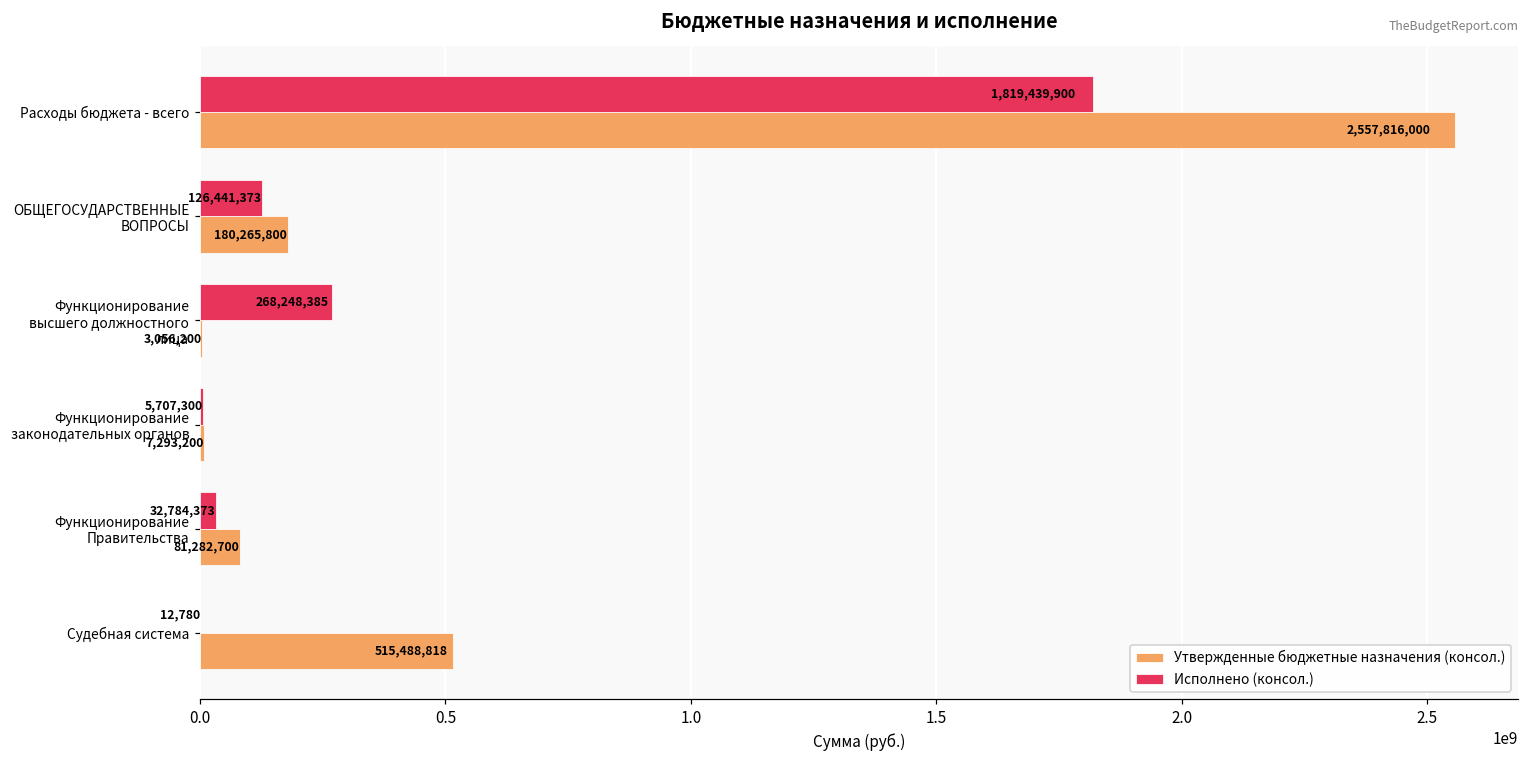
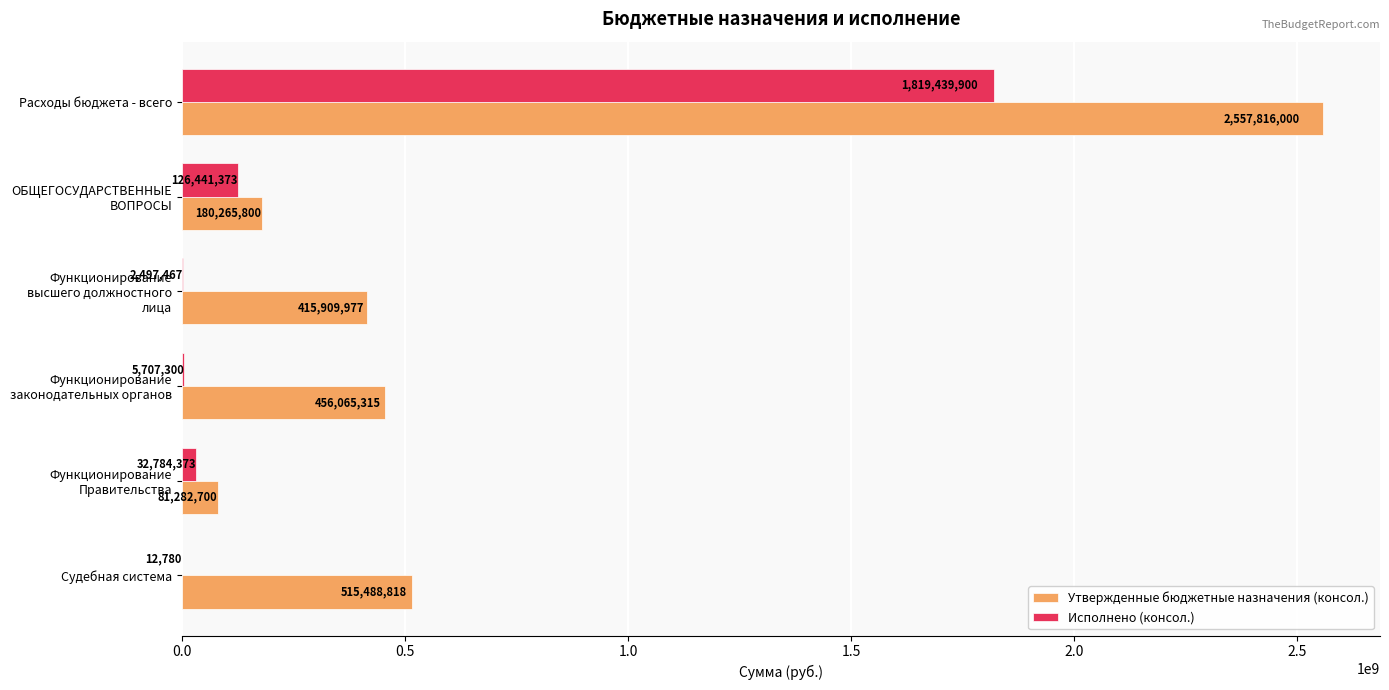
  {
    "Утвержденные бюджетные назначения (консол.)": {
      "Расходы бюджета - всего": "2,557,816,000",
      "ОБЩЕГОСУДАРСТВЕННЫЕ ВОПРОСЫ": "180,265,800",
-     "Функционирование высшего должностного лица": "3,056,200",
-     "Функционирование законодательных органов": "7,293,200",
+     "Функционирование высшего должностного лица": "415,909,977",
+     "Функционирование законодательных органов": "456,065,315",
      "Функционирование Правительства": "81,282,700",
      "Судебная система": "515,488,818"
    },
    "Исполнено (консол.)": {
      "Расходы бюджета - всего": "1,819,439,900",
      "ОБЩЕГОСУДАРСТВЕННЫЕ ВОПРОСЫ": "126,441,373",
-     "Функционирование высшего должностного лица": "268,248,385",
+     "Функционирование высшего должностного лица": "2,497,467",
      "Функционирование законодательных органов": "5,707,300",
      "Функционирование Правительства": "32,784,373",
      "Судебная система": "12,780"
    }
  }
